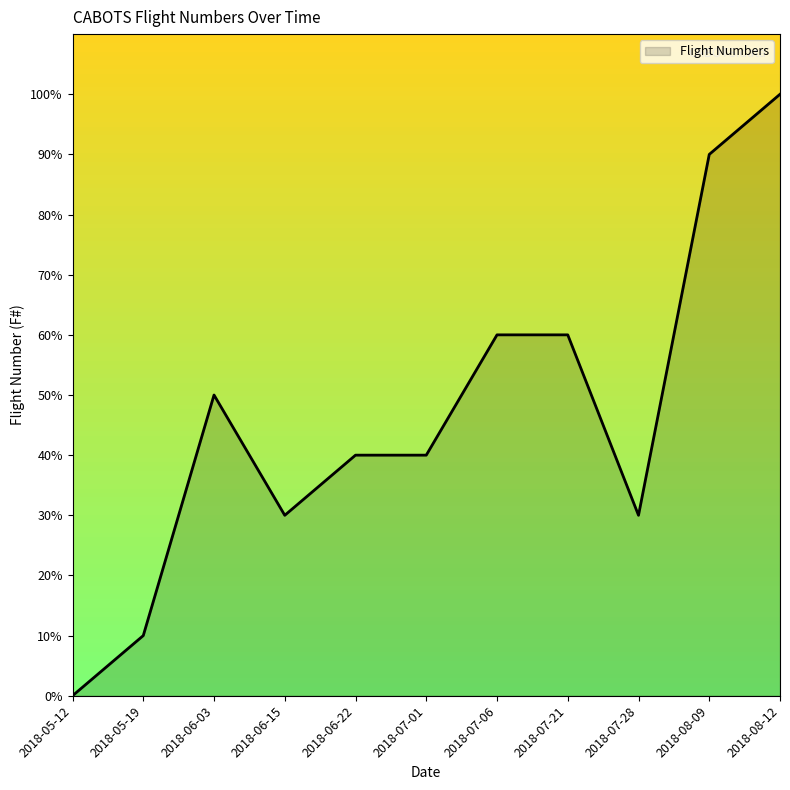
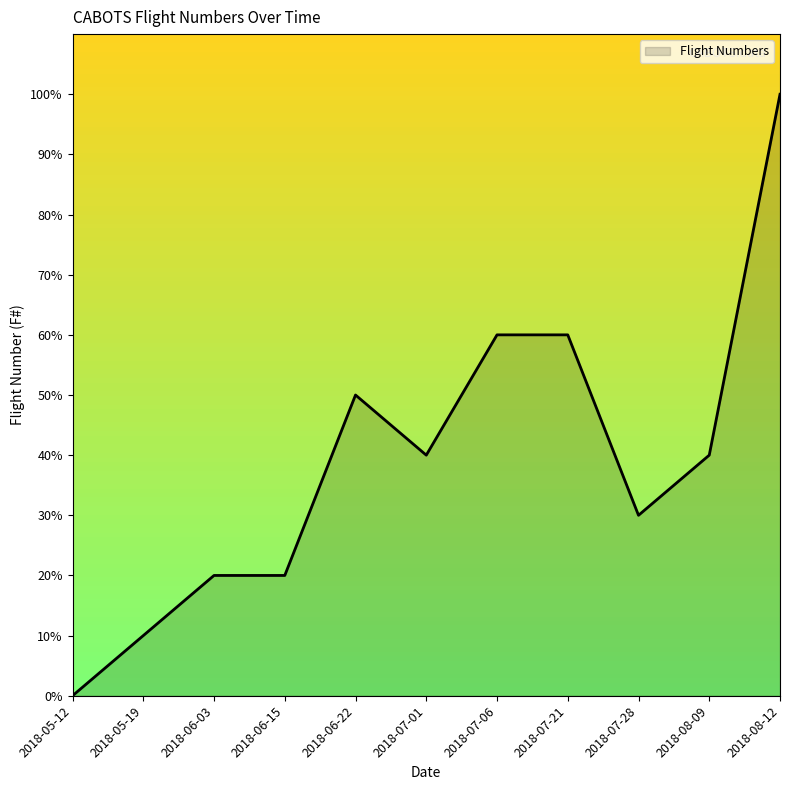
  {
    "2018-05-12": "0%",
    "2018-05-19": "10%",
-   "2018-06-03": "50%",
-   "2018-06-15": "30%",
-   "2018-06-22": "40%",
+   "2018-06-03": "20%",
+   "2018-06-15": "20%",
+   "2018-06-22": "50%",
    "2018-07-01": "40%",
    "2018-07-06": "60%",
    "2018-07-21": "60%",
    "2018-07-28": "30%",
-   "2018-08-09": "90%",
+   "2018-08-09": "40%",
    "2018-08-12": "100%"
  }
